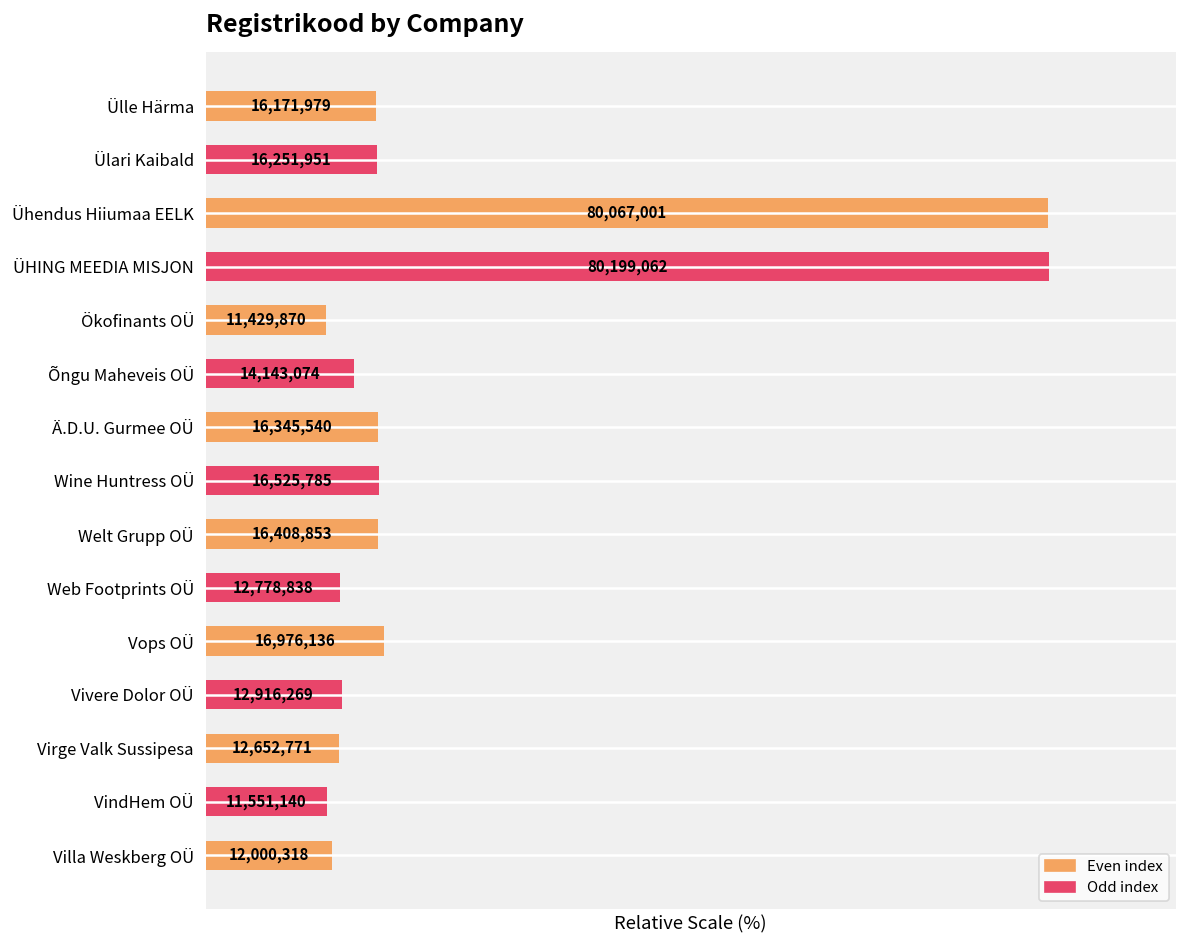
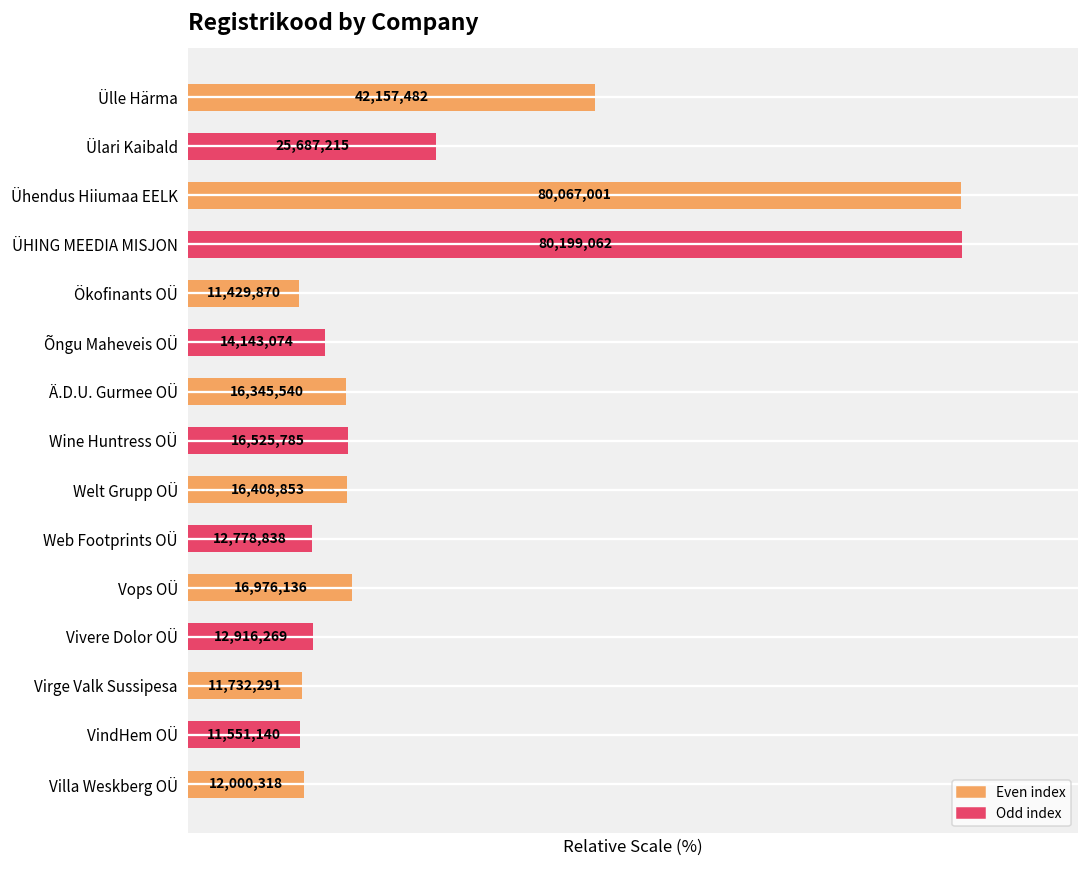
  {
-   "Ülle Härma": "16,171,979",
-   "Ülari Kaibald": "16,251,951",
-   "Virge Valk Sussipesa": "12,652,771"
+   "Ülle Härma": "42,157,482",
+   "Ülari Kaibald": "25,687,215",
+   "Virge Valk Sussipesa": "11,732,291"
  }
